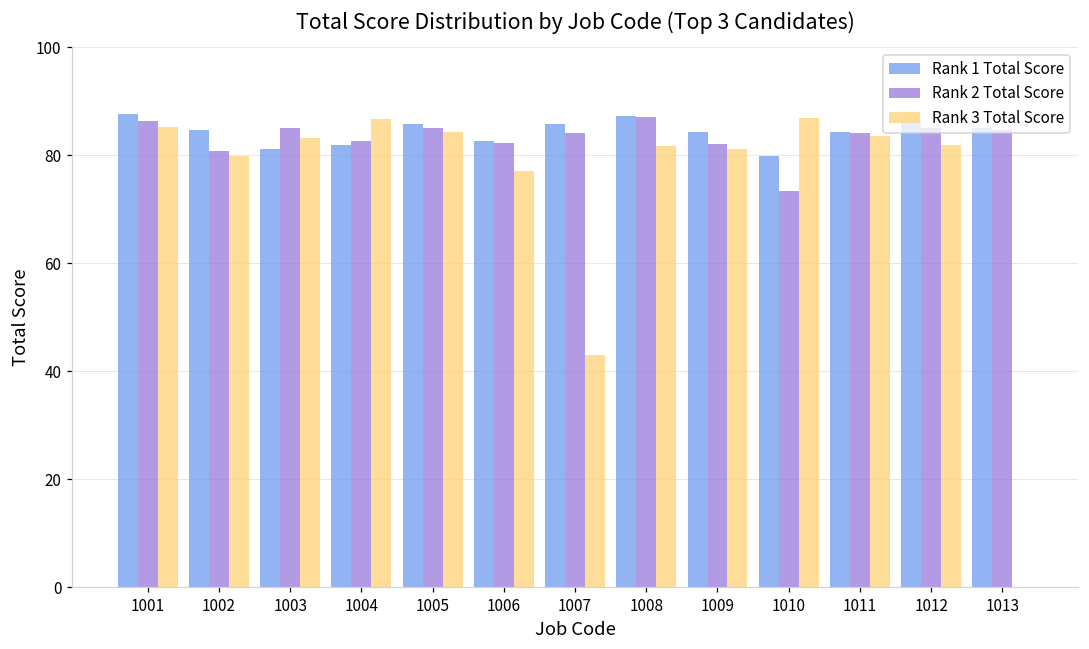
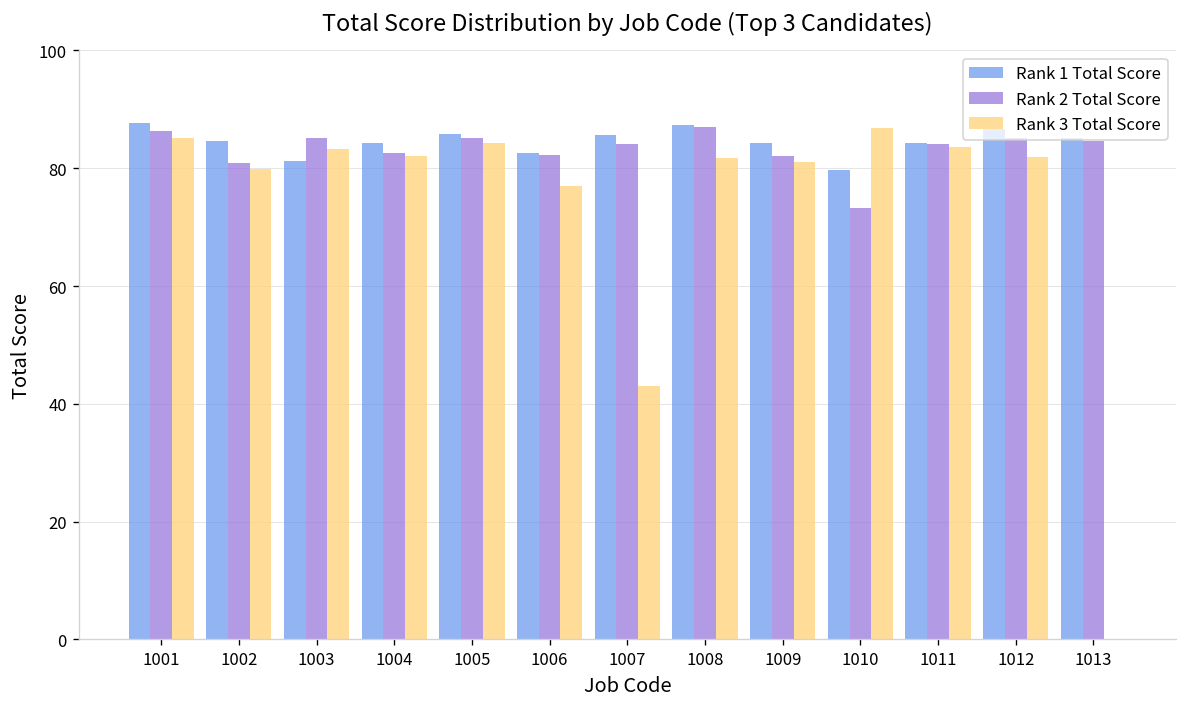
  {
    "Rank 1 Total Score": {
      "1001": 88,
      "1002": 85,
      "1003": 81,
-     "1004": 82,
+     "1004": 84,
      "1005": 86,
      "1006": 83,
      "1007": 86,
      "1008": 87,
      "1009": 84,
      "1010": 80,
      "1011": 84
    },
    "Rank 2 Total Score": {
      "1001": 86,
      "1002": 81,
      "1003": 85,
      "1004": 83,
      "1005": 85,
      "1006": 82,
      "1007": 84,
      "1008": 87,
      "1009": 82,
      "1010": 73,
      "1011": 84,
      "1013": 85
    },
    "Rank 3 Total Score": {
      "1001": 85,
      "1002": 80,
      "1003": 83,
-     "1004": 87,
+     "1004": 82,
      "1005": 84,
      "1006": 77,
      "1007": 43,
      "1008": 82,
      "1009": 81,
      "1010": 87,
      "1011": 84,
      "1012": 82,
      "1013": 0
    }
  }
